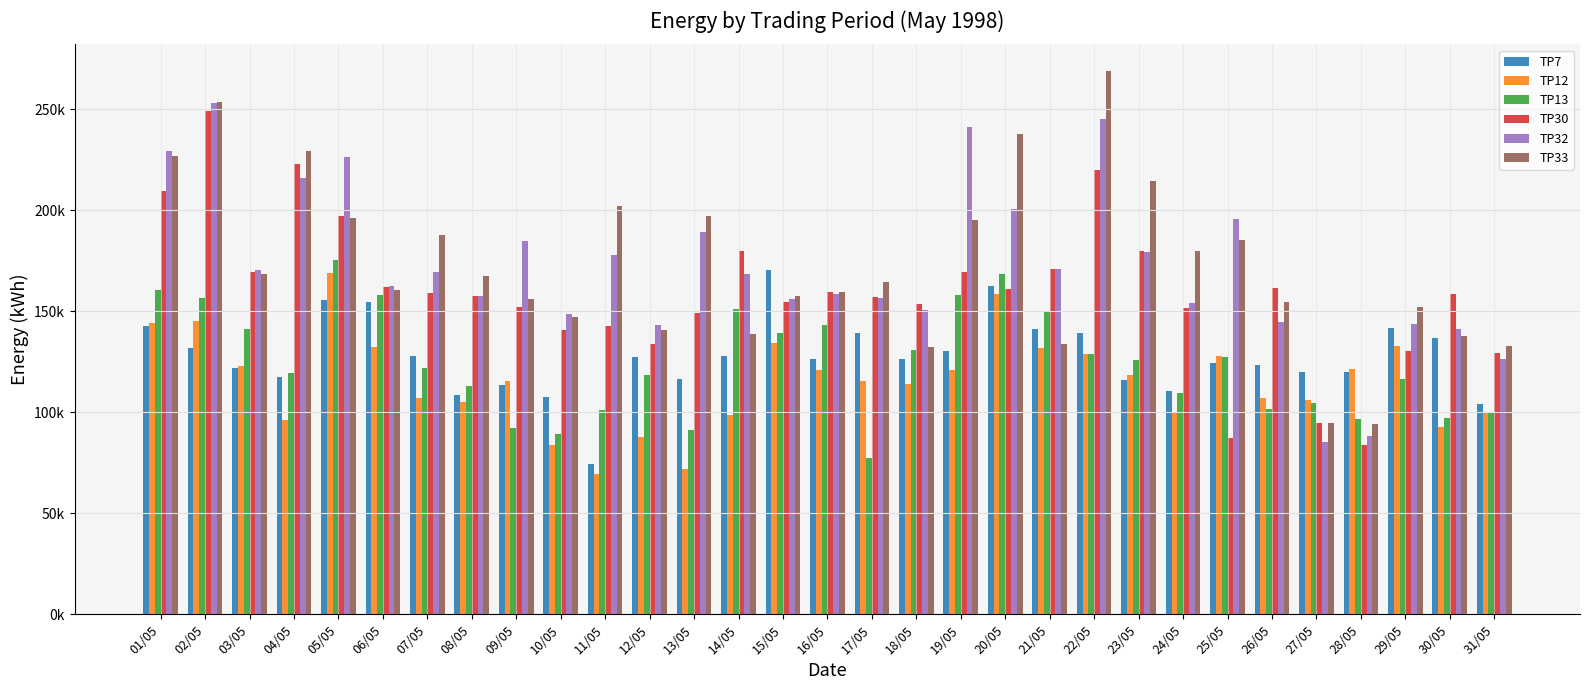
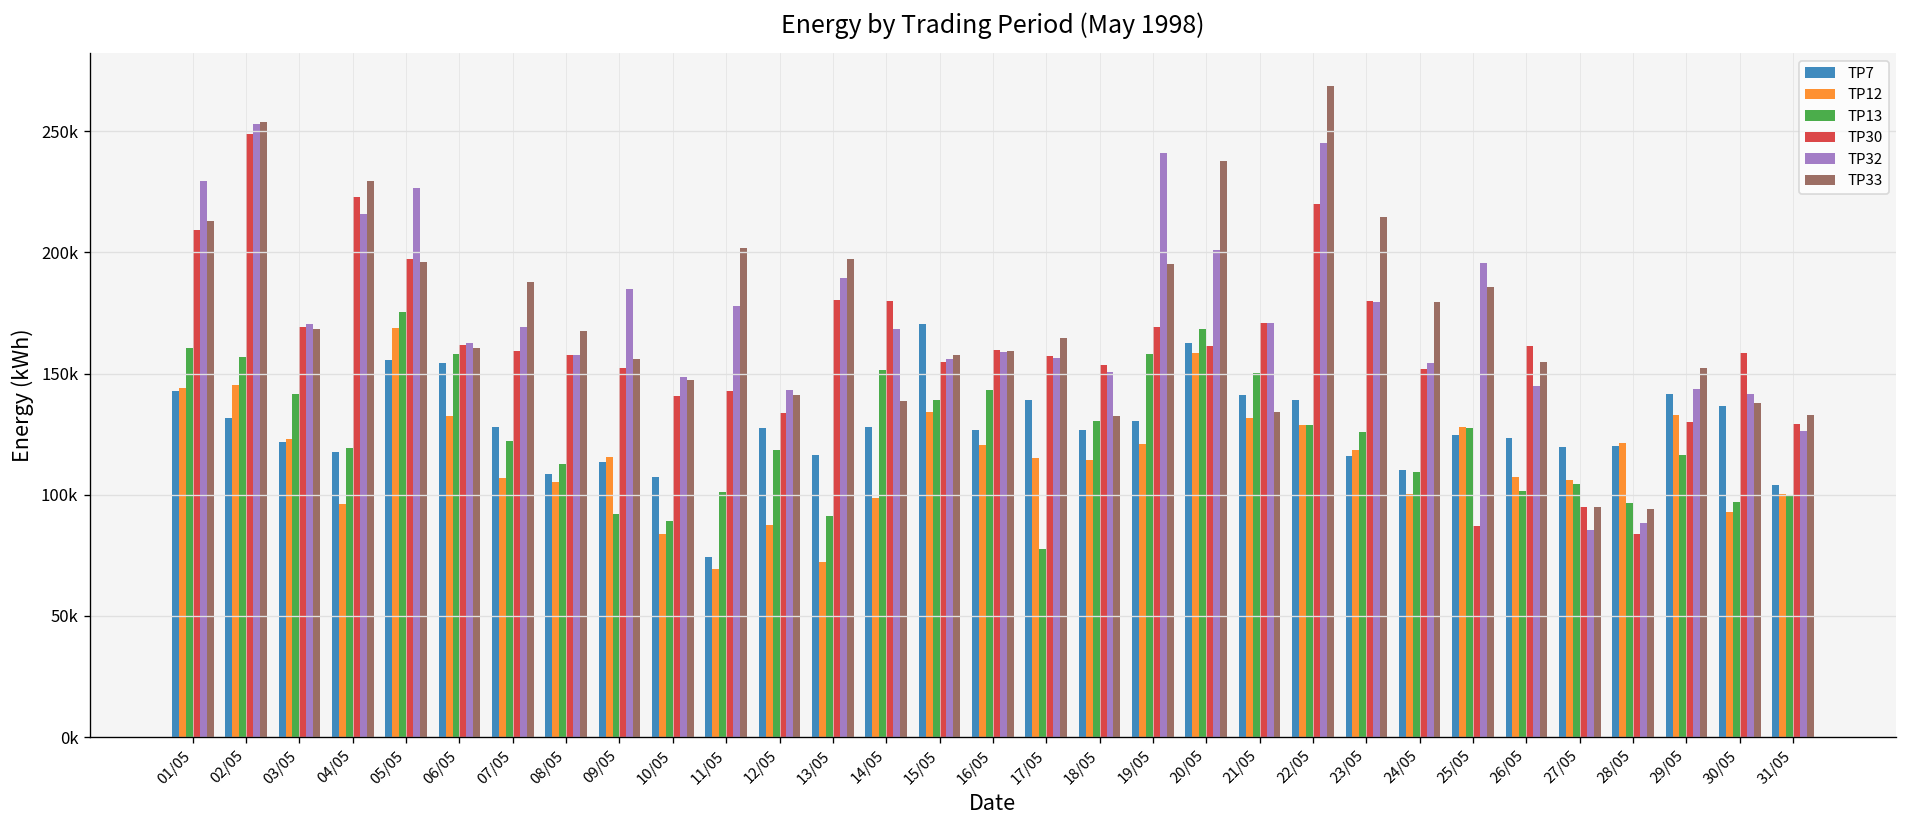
  {
    "TP7": {
      "01/05": 143000,
      "02/05": 132000,
      "03/05": 122000,
      "04/05": 118000,
      "05/05": 156000,
      "06/05": 155000,
      "07/05": 128000,
      "08/05": 109000,
      "09/05": 113000,
      "10/05": 107000,
      "11/05": 74000,
      "12/05": 127000,
      "13/05": 116000,
      "14/05": 128000,
      "15/05": 171000,
      "16/05": 127000,
      "17/05": 139000,
      "18/05": 127000,
      "19/05": 131000,
      "20/05": 163000,
      "21/05": 141000,
      "22/05": 139000,
      "23/05": 116000,
      "24/05": 110000,
      "25/05": 125000,
      "26/05": 123000,
      "27/05": 120000,
      "28/05": 120000,
      "29/05": 142000,
      "30/05": 137000,
      "31/05": 104000
    },
    "TP12": {
      "01/05": 144000,
      "02/05": 145000,
      "03/05": 123000,
      "04/05": 96000,
      "05/05": 169000,
      "06/05": 132000,
      "07/05": 107000,
      "08/05": 105000,
      "09/05": 116000,
      "10/05": 84000,
      "11/05": 70000,
      "12/05": 88000,
      "13/05": 72000,
      "14/05": 99000,
      "15/05": 134000,
      "16/05": 121000,
      "17/05": 115000,
      "18/05": 114000,
      "19/05": 121000,
      "20/05": 159000,
      "21/05": 132000,
      "22/05": 129000,
      "23/05": 119000,
      "24/05": 100000,
      "25/05": 128000,
      "26/05": 107000,
      "27/05": 106000,
      "28/05": 122000,
      "29/05": 133000,
      "30/05": 93000,
      "31/05": 100000
    },
    "TP13": {
      "01/05": 161000,
      "02/05": 157000,
      "03/05": 141000,
      "04/05": 119000,
      "05/05": 176000,
      "06/05": 158000,
      "07/05": 122000,
      "08/05": 113000,
      "09/05": 92000,
      "10/05": 89000,
      "11/05": 101000,
      "12/05": 118000,
      "13/05": 91000,
      "14/05": 151000,
      "15/05": 139000,
      "16/05": 143000,
      "17/05": 77000,
      "18/05": 131000,
      "19/05": 158000,
      "20/05": 169000,
      "21/05": 150000,
      "22/05": 129000,
      "23/05": 126000,
      "24/05": 109000,
      "25/05": 128000,
      "26/05": 101000,
      "27/05": 105000,
      "28/05": 97000,
      "29/05": 116000,
      "30/05": 97000,
      "31/05": 100000
    },
    "TP30": {
      "01/05": 209000,
      "02/05": 249000,
      "03/05": 169000,
      "04/05": 223000,
      "05/05": 197000,
      "06/05": 162000,
      "07/05": 159000,
      "08/05": 158000,
      "09/05": 152000,
      "10/05": 141000,
      "11/05": 143000,
      "12/05": 134000,
-     "13/05": 149000,
+     "13/05": 180000,
      "14/05": 180000,
      "15/05": 155000,
      "16/05": 160000,
      "17/05": 157000,
      "18/05": 153000,
      "19/05": 169000,
      "20/05": 161000,
      "21/05": 171000,
      "22/05": 220000,
      "23/05": 180000,
      "24/05": 152000,
      "25/05": 87000,
      "26/05": 162000,
      "27/05": 95000,
      "28/05": 84000,
      "29/05": 130000,
      "30/05": 159000,
      "31/05": 129000
    },
    "TP32": {
      "01/05": 229000,
      "02/05": 253000,
      "03/05": 170000,
      "04/05": 216000,
      "05/05": 227000,
      "06/05": 163000,
      "07/05": 169000,
      "08/05": 158000,
      "09/05": 185000,
      "10/05": 149000,
      "11/05": 178000,
      "12/05": 143000,
      "13/05": 189000,
      "14/05": 169000,
      "15/05": 156000,
      "16/05": 159000,
      "17/05": 156000,
      "18/05": 151000,
      "19/05": 241000,
      "20/05": 201000,
      "21/05": 171000,
      "22/05": 245000,
      "23/05": 179000,
      "24/05": 154000,
      "25/05": 196000,
      "26/05": 145000,
      "27/05": 85000,
      "28/05": 89000,
      "29/05": 144000,
      "30/05": 142000,
      "31/05": 126000
    },
    "TP33": {
-     "01/05": 227000,
+     "01/05": 213000,
      "02/05": 254000,
      "03/05": 169000,
      "04/05": 230000,
      "05/05": 196000,
      "06/05": 161000,
      "07/05": 188000,
      "08/05": 168000,
      "09/05": 156000,
      "10/05": 147000,
      "11/05": 202000,
      "12/05": 141000,
      "13/05": 197000,
      "14/05": 139000,
      "15/05": 158000,
      "16/05": 159000,
      "17/05": 165000,
      "18/05": 133000,
      "19/05": 195000,
      "20/05": 238000,
      "21/05": 134000,
      "22/05": 269000,
      "23/05": 215000,
      "24/05": 180000,
      "25/05": 186000,
      "26/05": 155000,
      "27/05": 95000,
      "28/05": 94000,
      "29/05": 152000,
      "30/05": 138000,
      "31/05": 133000
    }
  }
